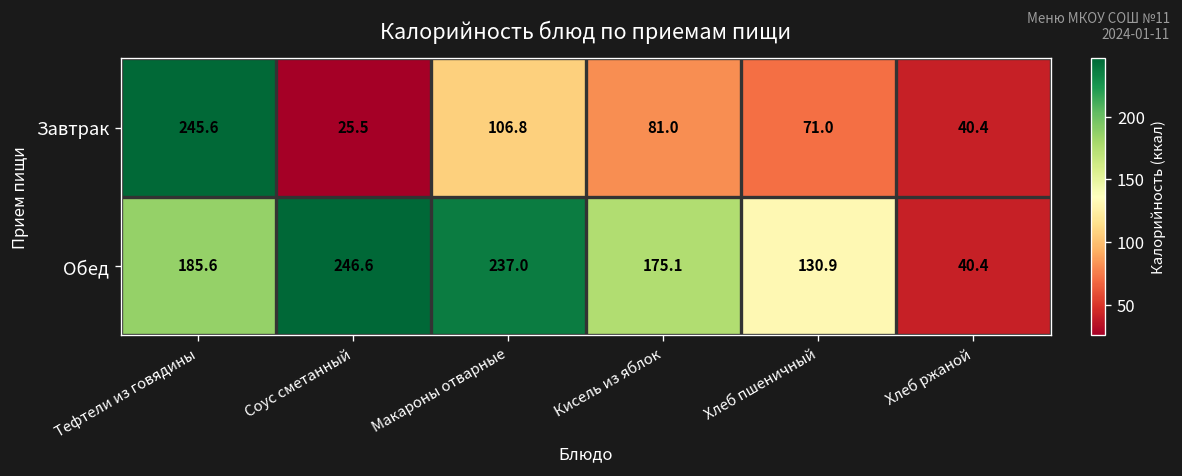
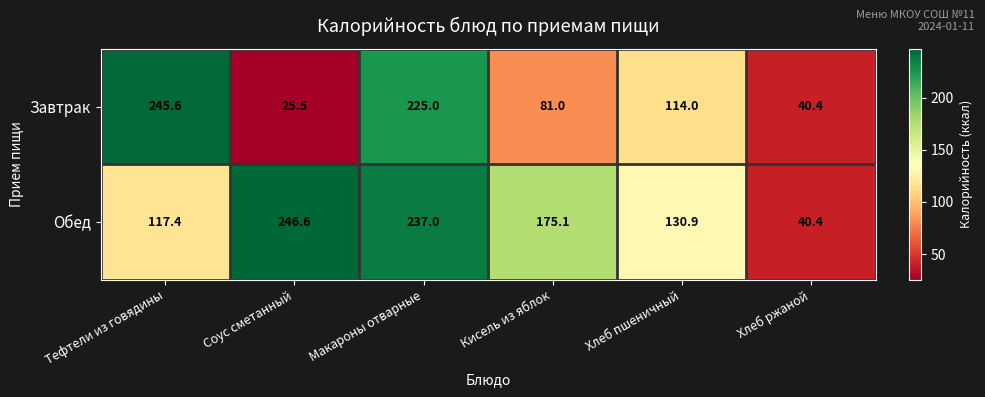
  {
    "Завтрак": {
      "Тефтели из говядины": 245.6,
      "Соус сметанный": 25.5,
-     "Макароны отварные": 106.8,
+     "Макароны отварные": 225.0,
      "Кисель из яблок": 81.0,
-     "Хлеб пшеничный": 71.0,
+     "Хлеб пшеничный": 114.0,
      "Хлеб ржаной": 40.4
    },
    "Обед": {
-     "Тефтели из говядины": 185.6,
+     "Тефтели из говядины": 117.4,
      "Соус сметанный": 246.6,
      "Макароны отварные": 237.0,
      "Кисель из яблок": 175.1,
      "Хлеб пшеничный": 130.9,
      "Хлеб ржаной": 40.4
    }
  }
